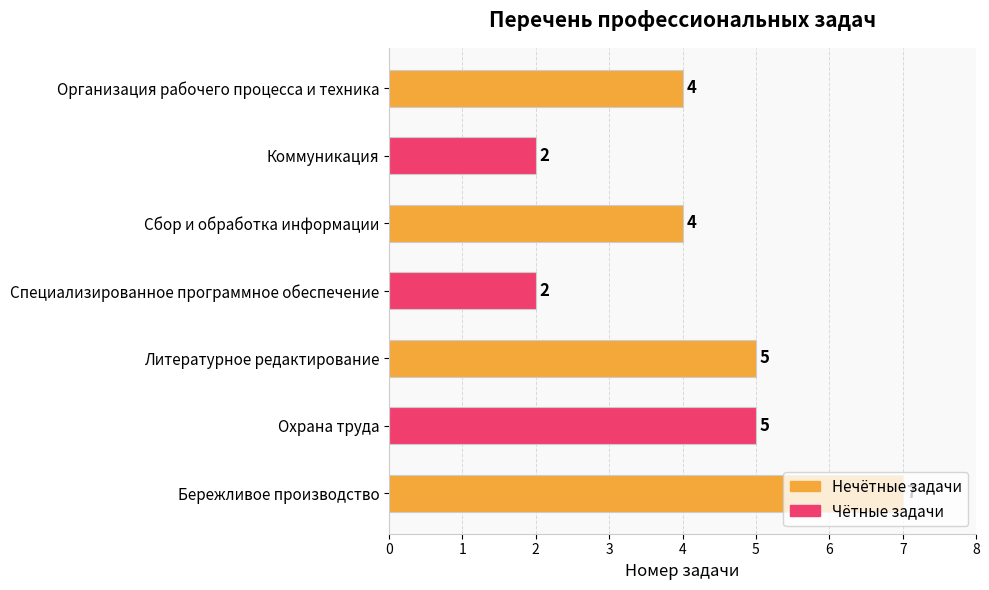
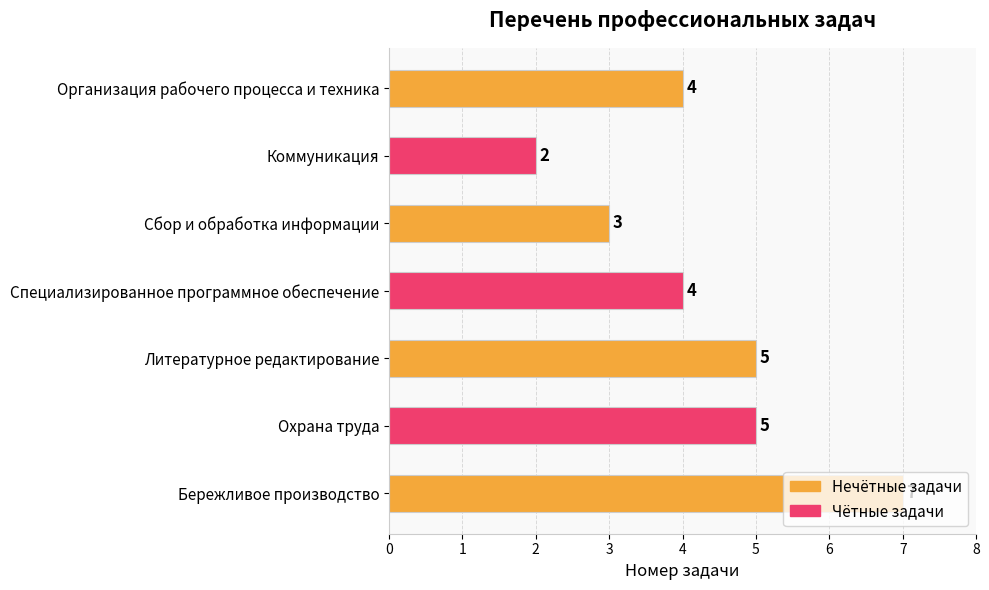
  {
    "Организация рабочего процесса и техника": 4,
    "Коммуникация": 2,
-   "Сбор и обработка информации": 4,
-   "Специализированное программное обеспечение": 2,
+   "Сбор и обработка информации": 3,
+   "Специализированное программное обеспечение": 4,
    "Литературное редактирование": 5,
    "Охрана труда": 5
  }
